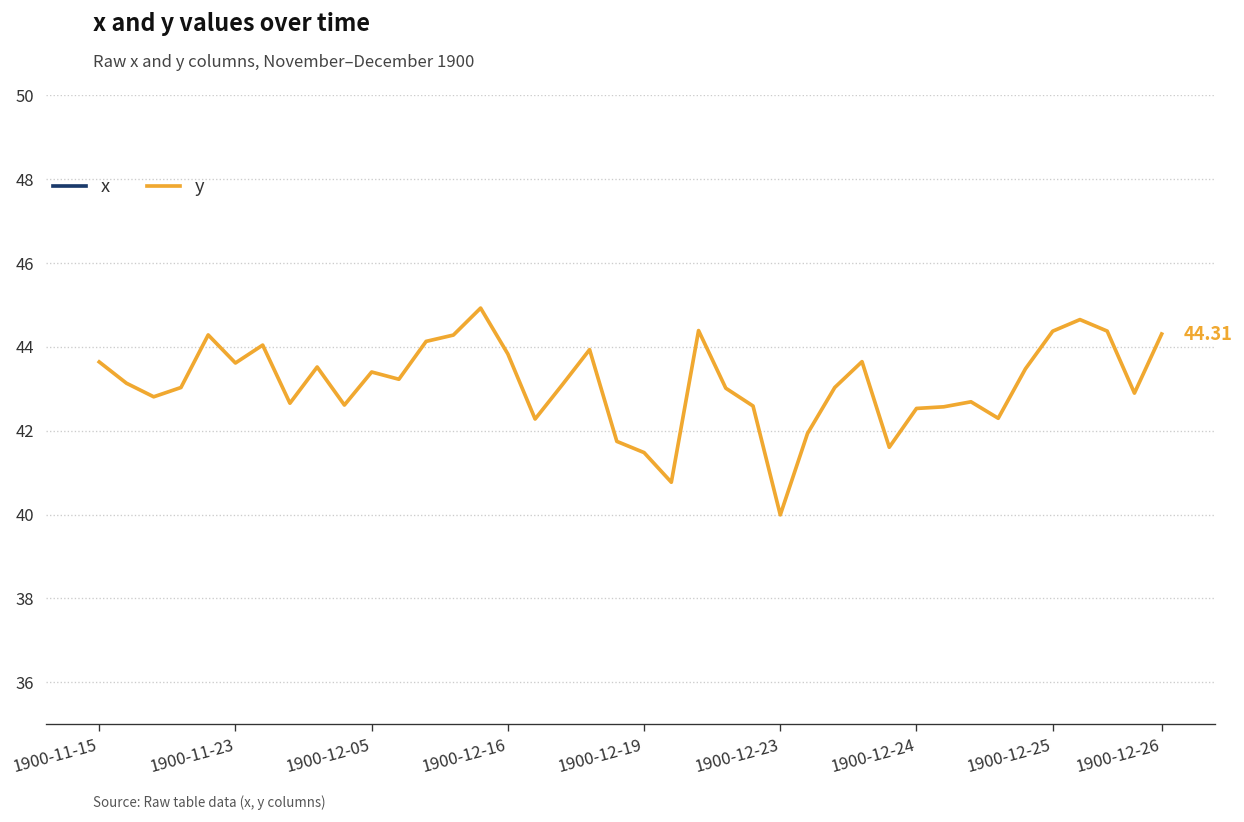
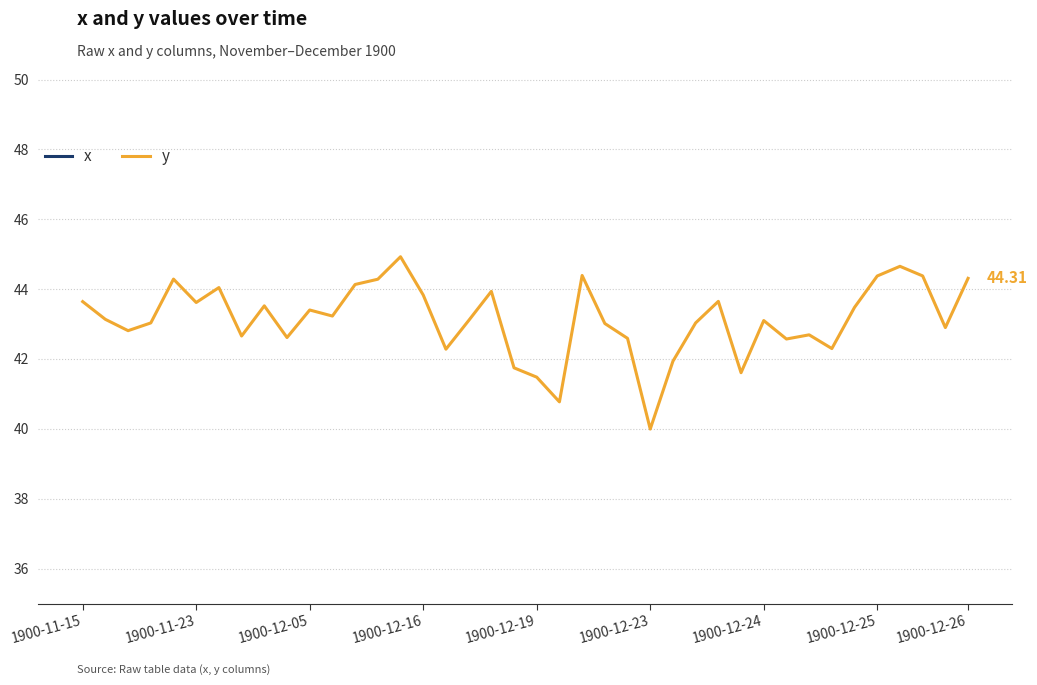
  {
    "y": {
      "1900-12-19": 41.5,
-     "1900-12-24": 42.5
+     "1900-12-24": 43.1
    }
  }
